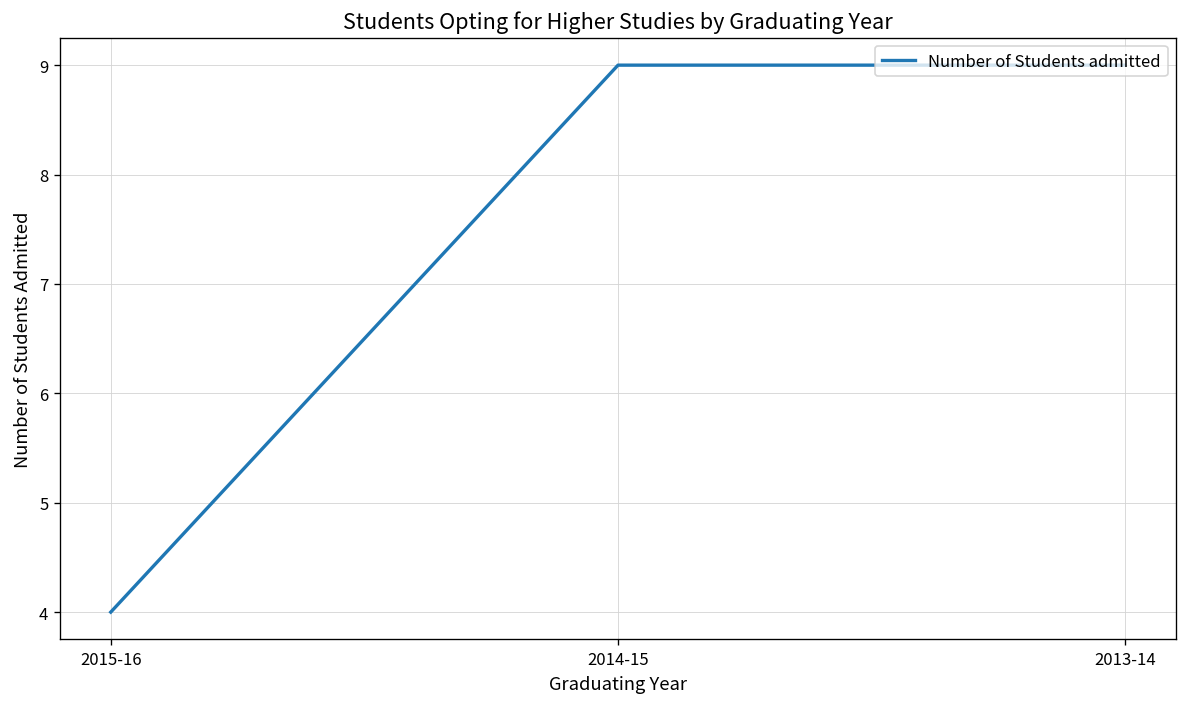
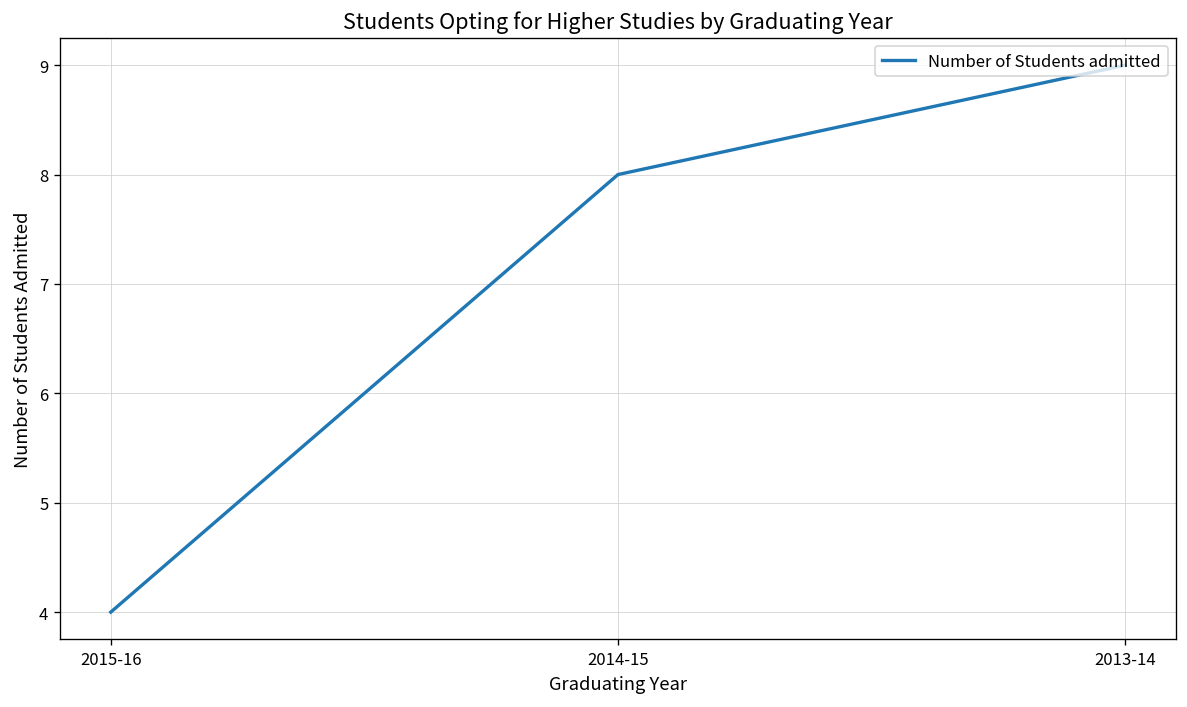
  {
    "2015-16": 4,
-   "2014-15": 9
+   "2014-15": 8
  }
